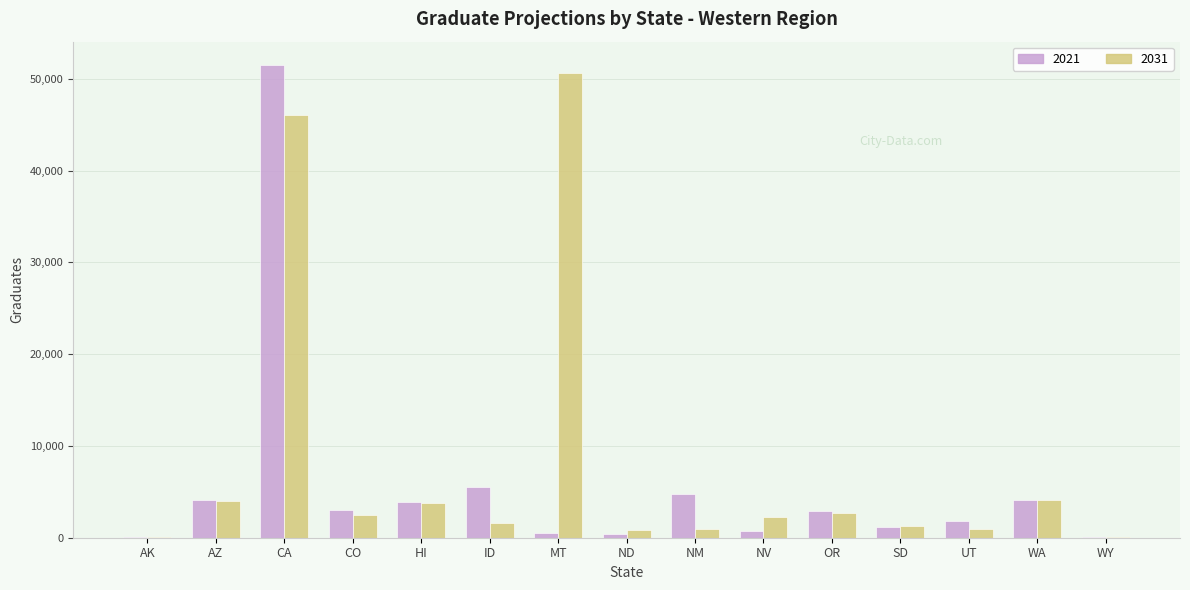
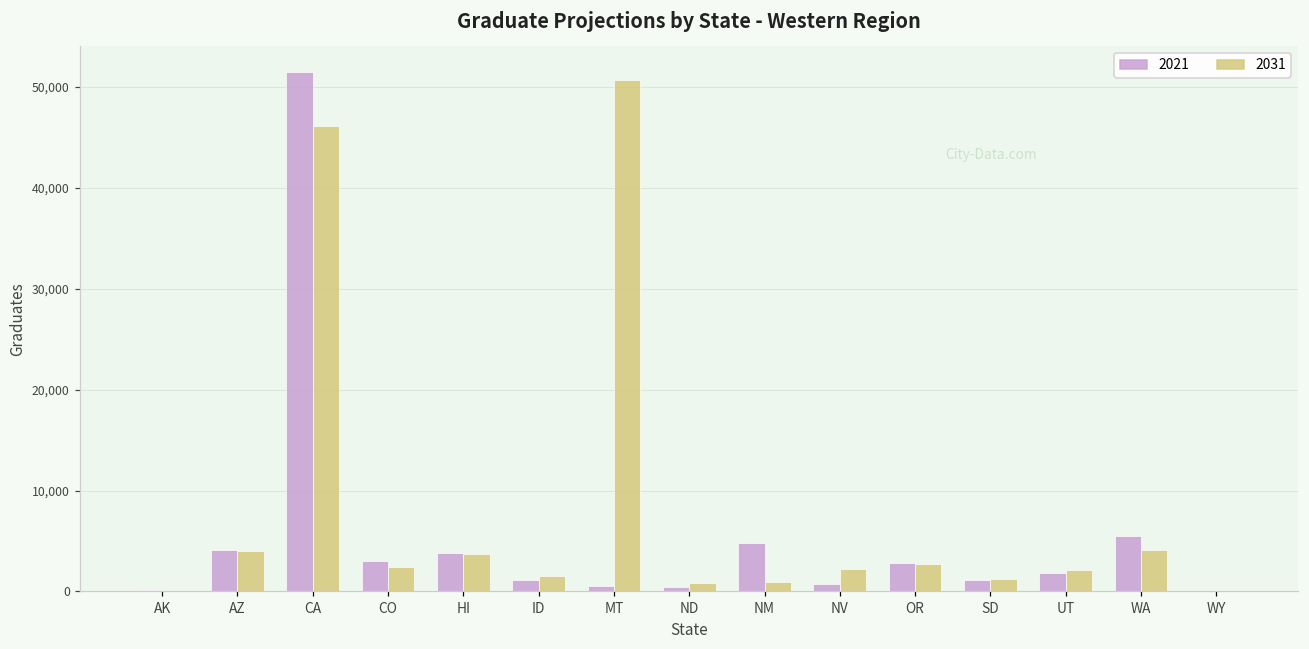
  {
    "2021": {
      "AZ": "4,000",
      "CA": "51,000",
      "CO": "3,000",
      "HI": "4,000",
-     "ID": "6,000",
+     "ID": "1,000",
      "MT": "1,000",
      "ND": "0",
      "NM": "5,000",
      "NV": "1,000",
      "OR": "3,000",
      "SD": "1,000",
      "UT": "2,000",
-     "WA": "4,000"
+     "WA": "5,000"
    },
    "2031": {
      "AZ": "4,000",
      "CA": "46,000",
      "CO": "2,000",
      "HI": "4,000",
      "ID": "2,000",
      "MT": "51,000",
      "ND": "1,000",
      "NM": "1,000",
      "NV": "2,000",
      "OR": "3,000",
      "SD": "1,000",
-     "UT": "1,000",
+     "UT": "2,000",
      "WA": "4,000"
    }
  }
